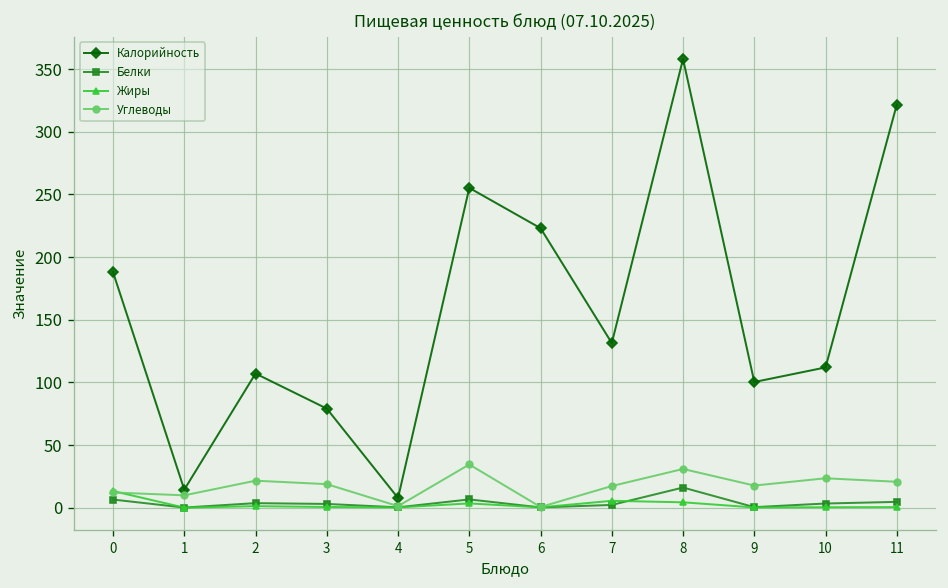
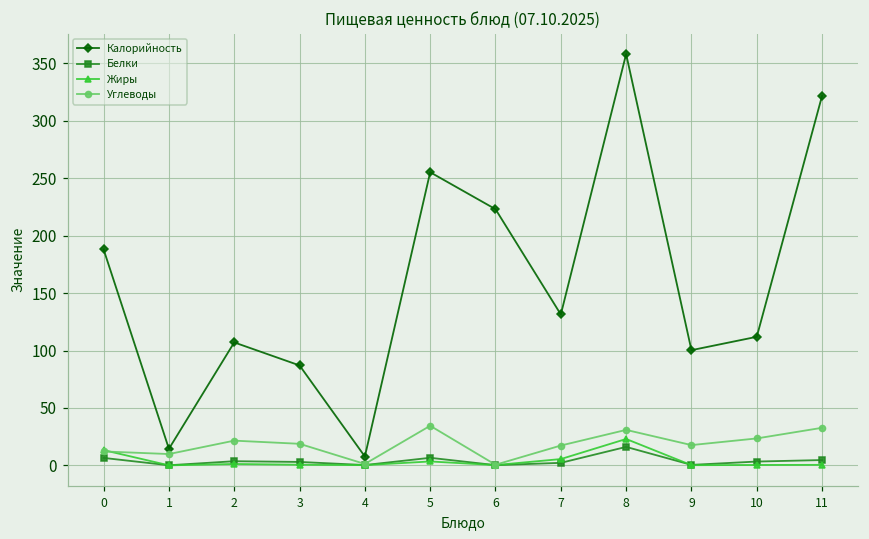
  {
    "Калорийность": {
      "0": 188,
      "1": 14,
      "2": 107,
-     "3": 79,
+     "3": 87,
      "4": 8,
      "5": 255,
      "6": 223,
      "7": 131,
      "8": 358,
      "9": 100,
      "10": 112,
      "11": 322
    },
    "Белки": {
      "0": 6,
      "3": 3,
      "5": 7,
      "7": 2,
      "8": 16,
      "10": 3,
      "11": 5
    },
    "Жиры": {
      "3": 1,
      "5": 3,
      "7": 5,
-     "8": 4,
+     "8": 23,
      "10": 0,
      "11": 0
    },
    "Углеводы": {
      "1": 10,
      "2": 22,
      "3": 19,
      "5": 34,
      "7": 17,
      "8": 31,
      "9": 18,
      "10": 23,
-     "11": 21
+     "11": 33
    }
  }
